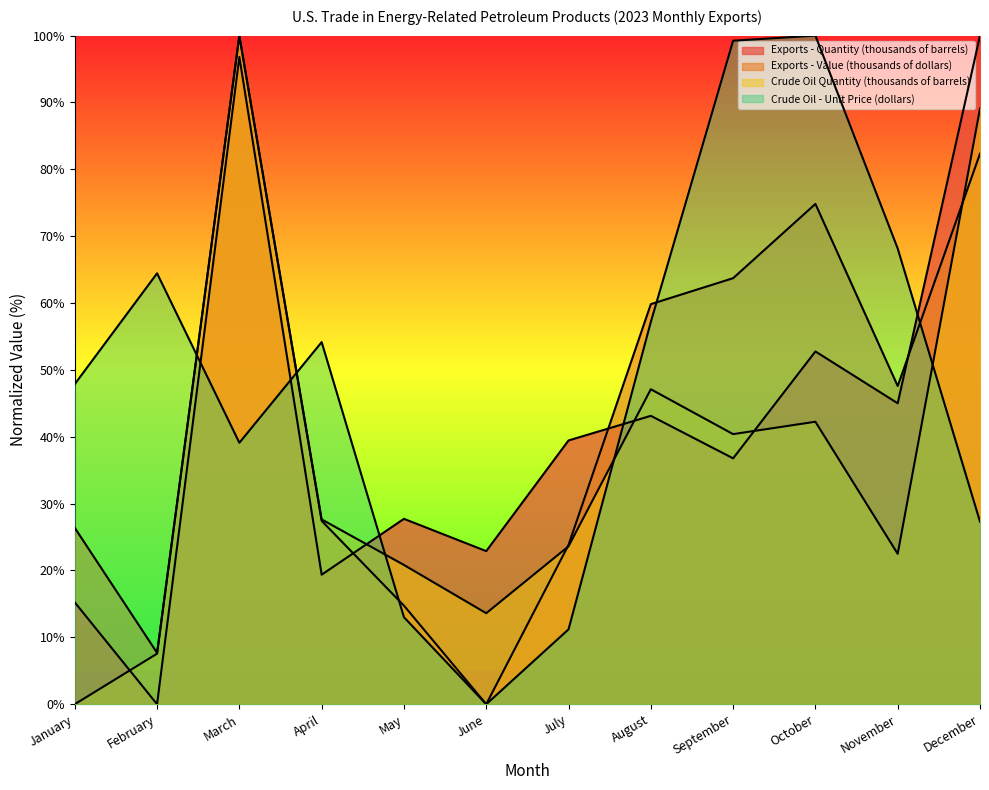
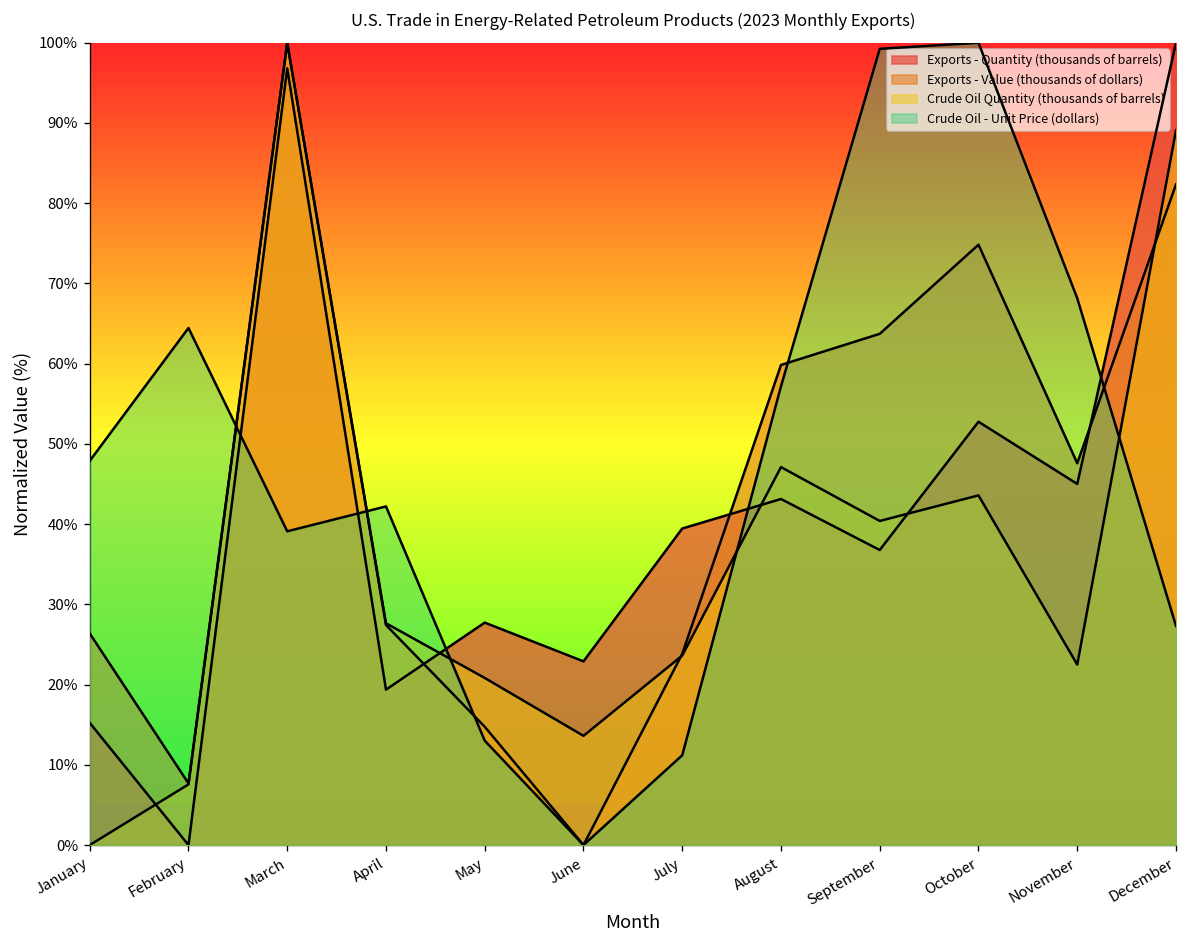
  {
    "Crude Oil Quantity (thousands of barrels)": {
      "May": "21%",
      "June": "14%",
      "August": "47%",
      "September": "40%",
-     "October": "42%",
+     "October": "44%",
      "November": "22%",
      "December": "89%"
    },
    "Crude Oil - Unit Price (dollars)": {
      "January": "48%",
      "February": "64%",
      "March": "39%",
-     "April": "54%",
+     "April": "42%",
      "May": "13%",
      "July": "11%",
      "August": "57%",
      "September": "99%",
      "October": "100%",
      "November": "68%",
      "December": "27%"
    }
  }
